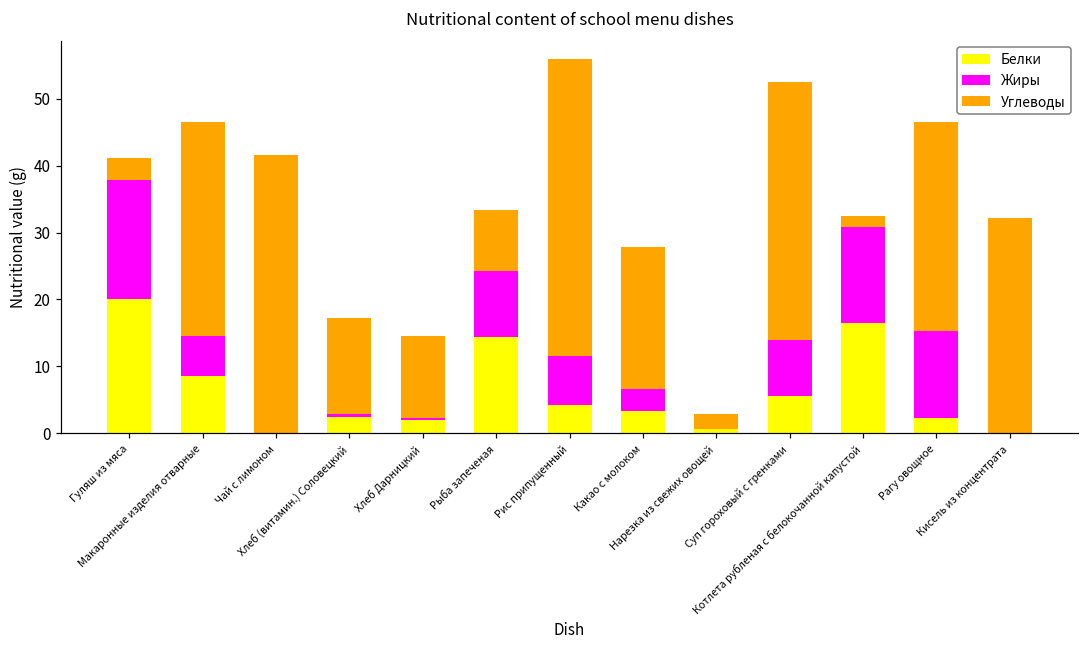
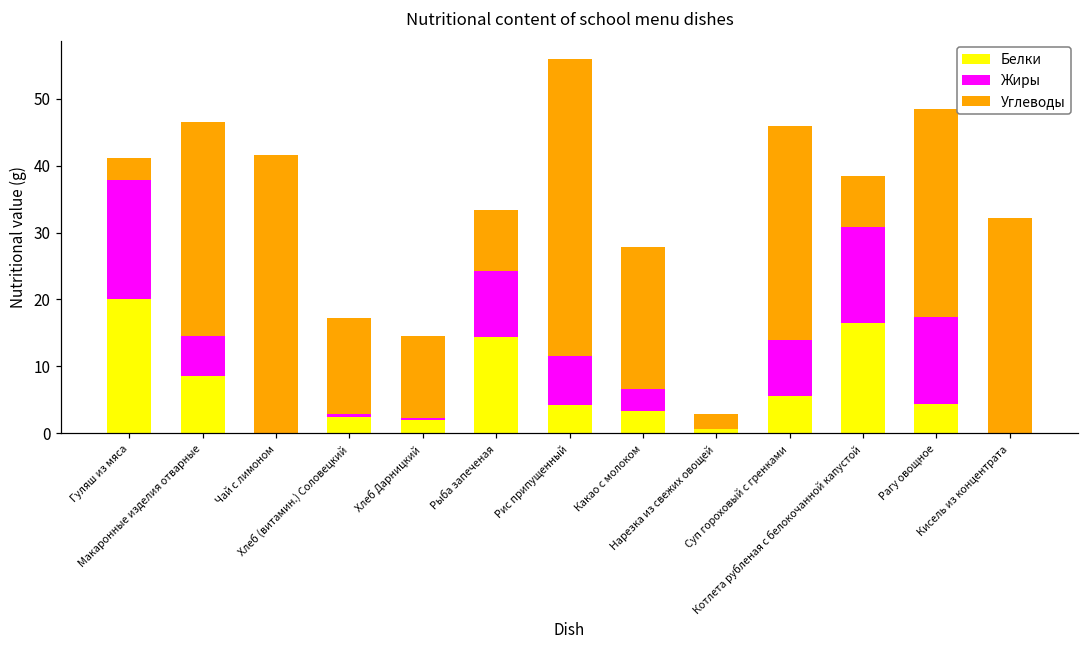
  {
    "Белки": {
      "Гуляш из мяса": 20,
      "Макаронные изделия отварные": 9,
      "Хлеб (витамин.) Соловецкий": 3,
      "Хлеб Дарницкий": 2,
      "Рыба запеченая": 14,
      "Рис припущенный": 4,
      "Какао с молоком": 3,
      "Нарезка из свежих овощей": 1,
      "Суп гороховый с гренками": 6,
      "Котлета рубленая с белокочанной капустой": 17,
-     "Рагу овощное": 2,
+     "Рагу овощное": 4,
      "Кисель из концентрата": 0
    },
    "Жиры": {
      "Гуляш из мяса": 18,
      "Макаронные изделия отварные": 6,
      "Чай с лимоном": 0,
      "Рыба запеченая": 10,
      "Рис припущенный": 7,
      "Какао с молоком": 3,
      "Суп гороховый с гренками": 8,
      "Котлета рубленая с белокочанной капустой": 14,
      "Рагу овощное": 13,
      "Кисель из концентрата": 0
    },
    "Углеводы": {
      "Гуляш из мяса": 3,
      "Макаронные изделия отварные": 32,
      "Чай с лимоном": 42,
      "Хлеб (витамин.) Соловецкий": 14,
      "Хлеб Дарницкий": 12,
      "Рыба запеченая": 9,
      "Рис припущенный": 44,
      "Какао с молоком": 21,
      "Нарезка из свежих овощей": 2,
-     "Суп гороховый с гренками": 39,
-     "Котлета рубленая с белокочанной капустой": 2,
+     "Суп гороховый с гренками": 32,
+     "Котлета рубленая с белокочанной капустой": 8,
      "Рагу овощное": 31,
      "Кисель из концентрата": 32
    }
  }
